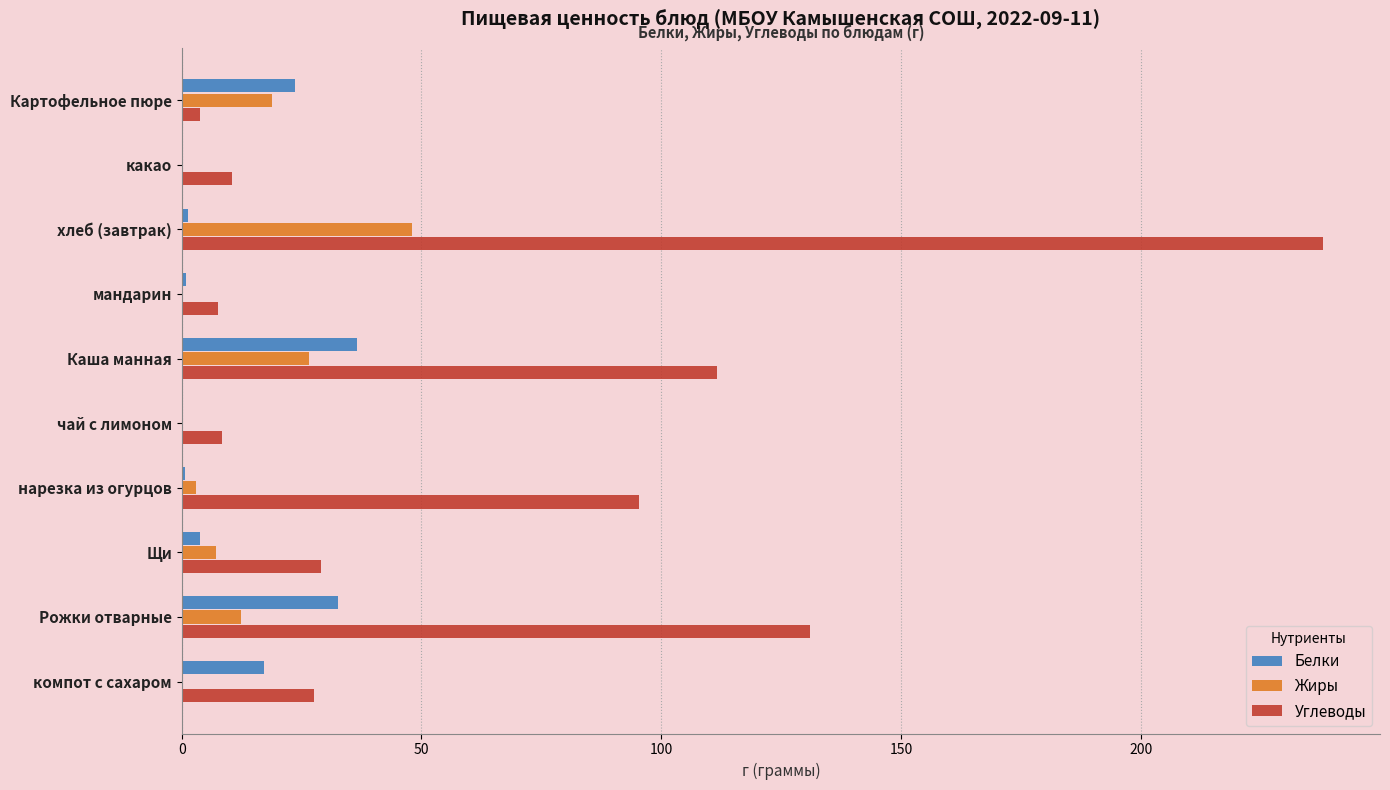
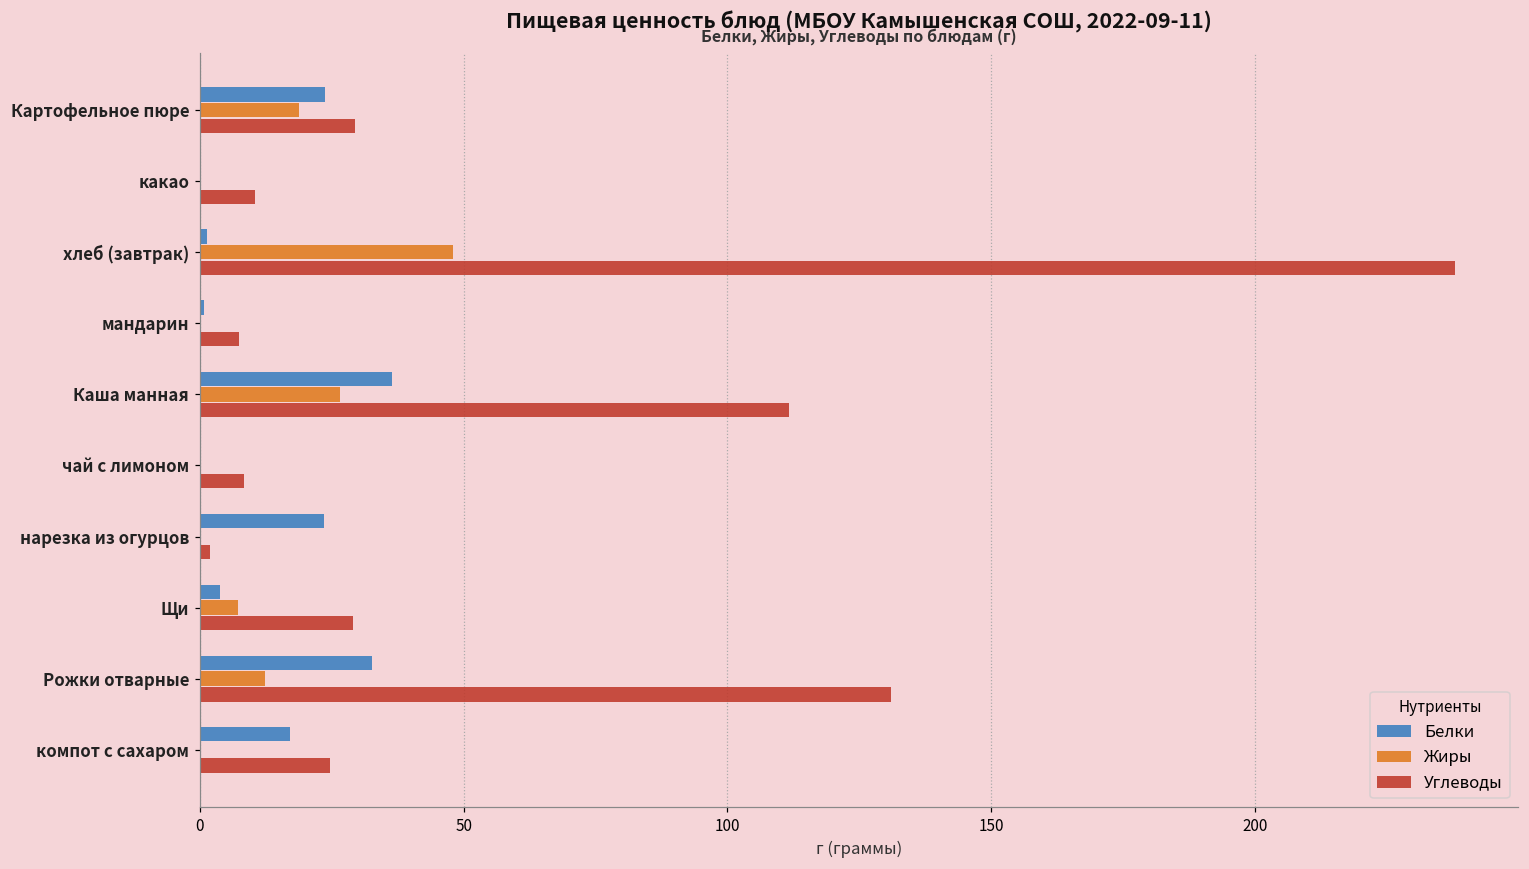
  {
    "Белки": {
      "Картофельное пюре": 24,
      "хлеб (завтрак)": 1,
      "мандарин": 1,
      "Каша манная": 37,
      "чай с лимоном": 0,
-     "нарезка из огурцов": 1,
+     "нарезка из огурцов": 24,
      "Щи": 4,
      "Рожки отварные": 33,
      "компот с сахаром": 17
    },
    "Жиры": {
      "Картофельное пюре": 19,
      "какао": 0,
      "хлеб (завтрак)": 48,
      "Каша манная": 27,
      "чай с лимоном": 0,
-     "нарезка из огурцов": 3,
+     "нарезка из огурцов": 0,
      "Щи": 7,
      "Рожки отварные": 12,
      "компот с сахаром": 0
    },
    "Углеводы": {
-     "Картофельное пюре": 4,
+     "Картофельное пюре": 29,
      "какао": 10,
      "хлеб (завтрак)": 238,
      "мандарин": 8,
      "Каша манная": 112,
      "чай с лимоном": 8,
-     "нарезка из огурцов": 95,
+     "нарезка из огурцов": 2,
      "Щи": 29,
      "Рожки отварные": 131,
-     "компот с сахаром": 28
+     "компот с сахаром": 25
    }
  }
